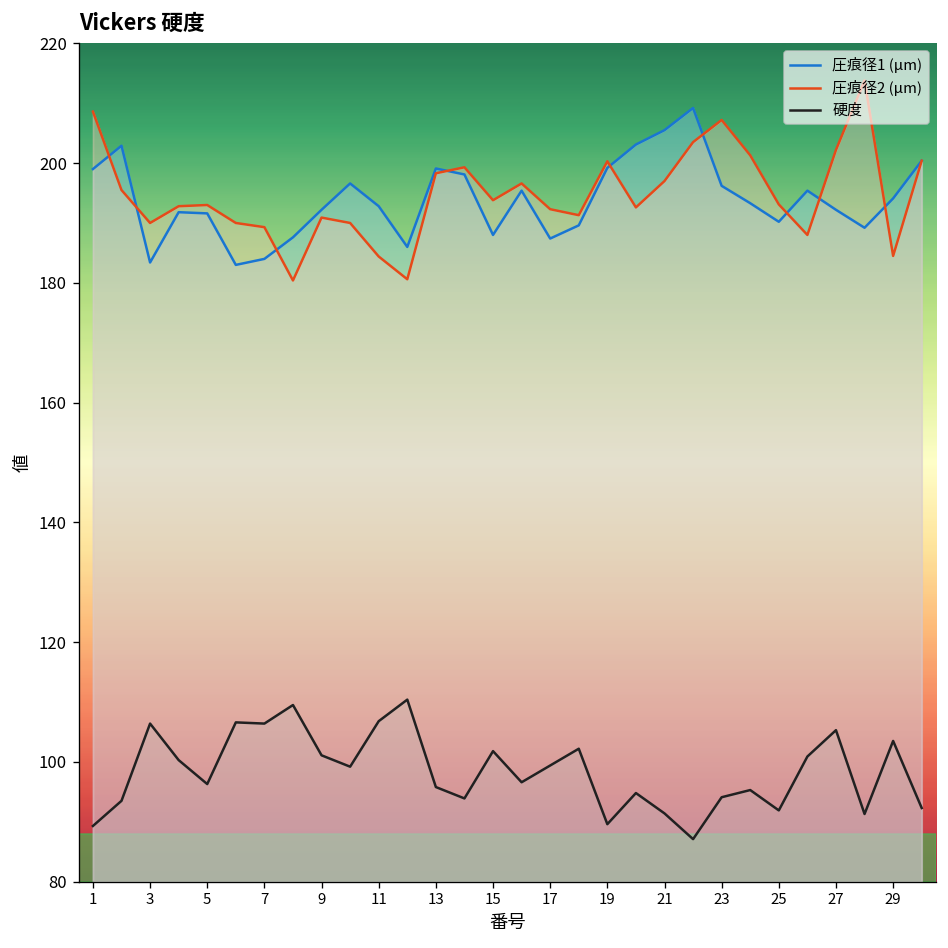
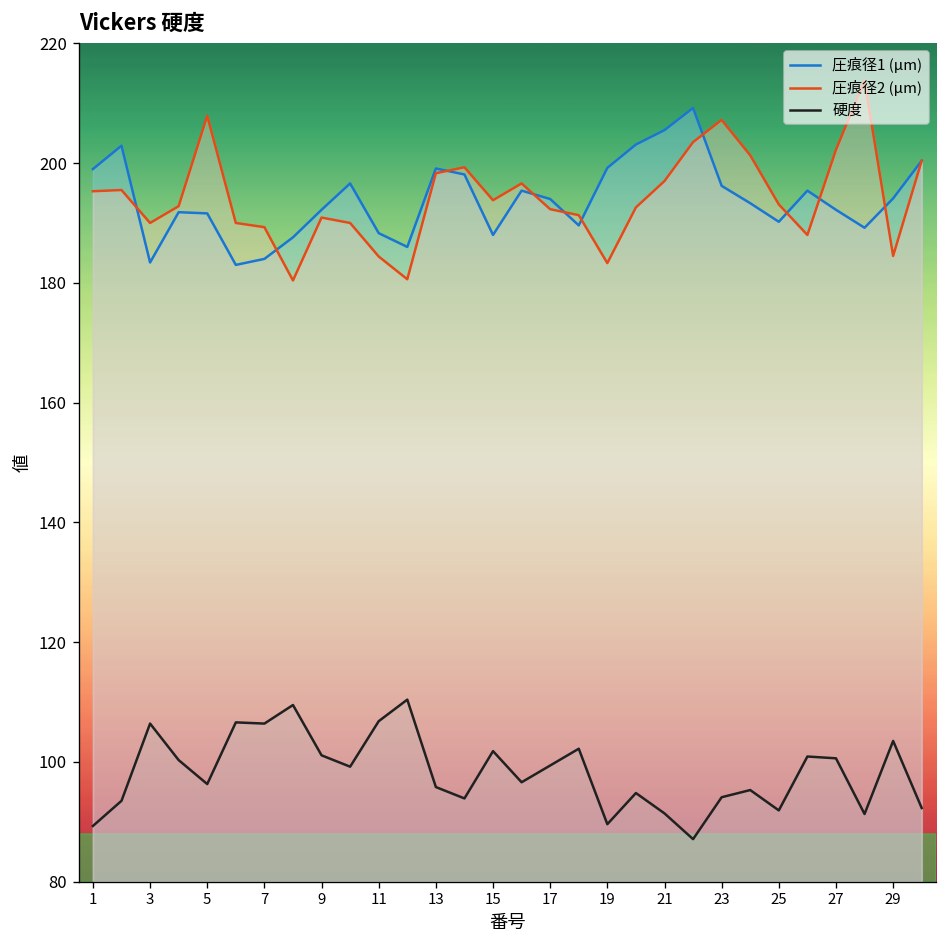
  {
    "圧痕径1 (μm)": {
      "1": 199,
      "3": 183,
      "5": 192,
      "7": 184,
      "9": 192,
-     "11": 193,
+     "11": 188,
      "13": 199,
      "15": 188,
-     "17": 187,
+     "17": 194,
      "19": 199,
      "21": 206,
      "23": 196,
      "25": 190,
      "27": 192,
      "29": 194
    },
    "圧痕径2 (μm)": {
-     "1": 209,
+     "1": 195,
      "3": 190,
-     "5": 193,
+     "5": 208,
      "7": 189,
      "9": 191,
      "11": 184,
      "13": 198,
      "15": 194,
      "17": 192,
-     "19": 200,
+     "19": 183,
      "21": 197,
      "23": 207,
      "25": 193,
      "27": 202,
      "29": 185
    },
    "硬度": {
      "1": 89,
      "3": 106,
      "5": 96,
      "7": 106,
      "9": 101,
      "11": 107,
      "13": 96,
      "15": 102,
      "17": 99,
      "19": 90,
      "21": 91,
      "23": 94,
      "25": 92,
-     "27": 105,
+     "27": 101,
      "29": 104
    }
  }
